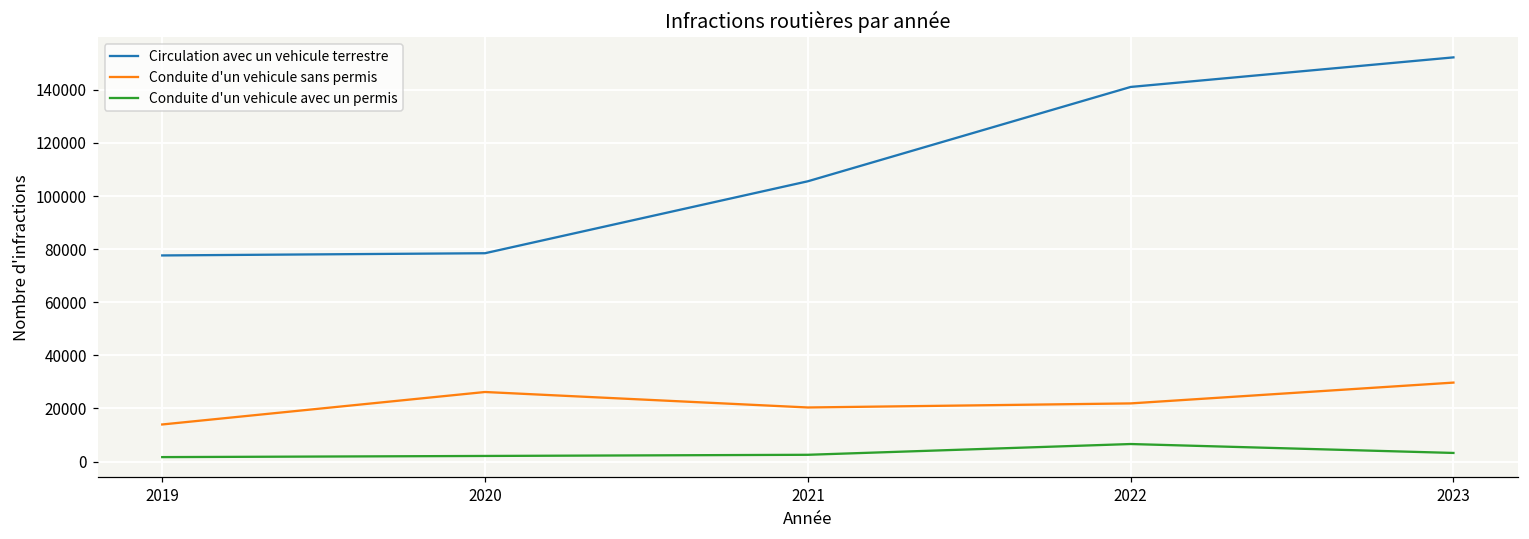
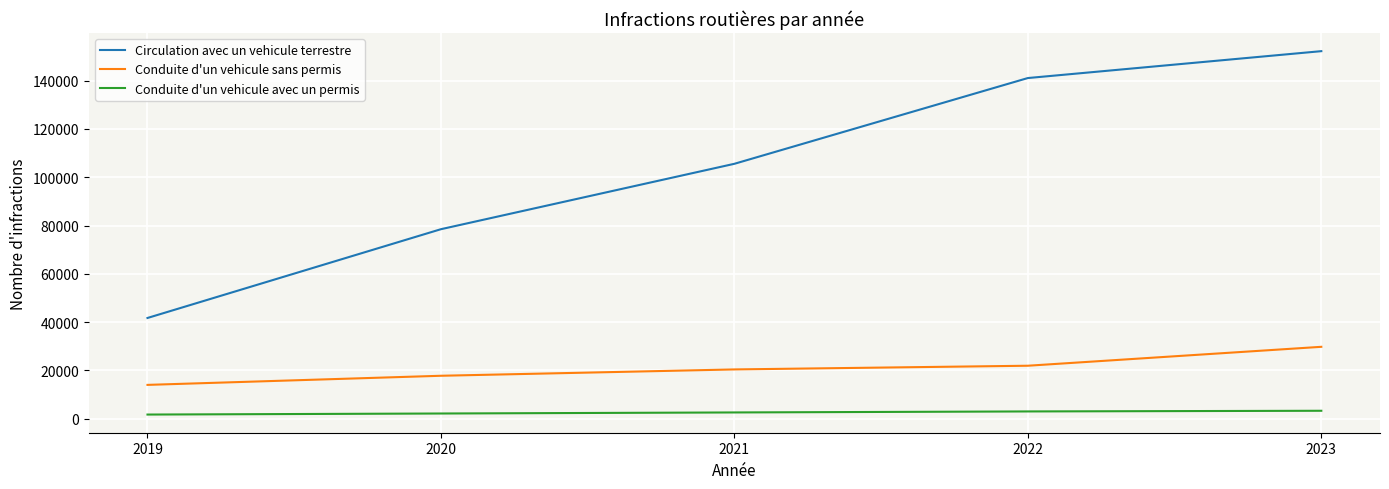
  {
    "Circulation avec un vehicule terrestre": {
-     "2019": 78000,
+     "2019": 42000,
      "2020": 78000,
      "2021": 106000,
      "2022": 141000,
      "2023": 152000
    },
    "Conduite d'un vehicule sans permis": {
      "2019": 14000,
-     "2020": 26000,
+     "2020": 18000,
      "2021": 20000,
      "2022": 22000,
      "2023": 30000
    },
    "Conduite d'un vehicule avec un permis": {
      "2019": 2000,
      "2020": 2000,
      "2021": 3000,
-     "2022": 7000,
+     "2022": 3000,
      "2023": 3000
    }
  }
